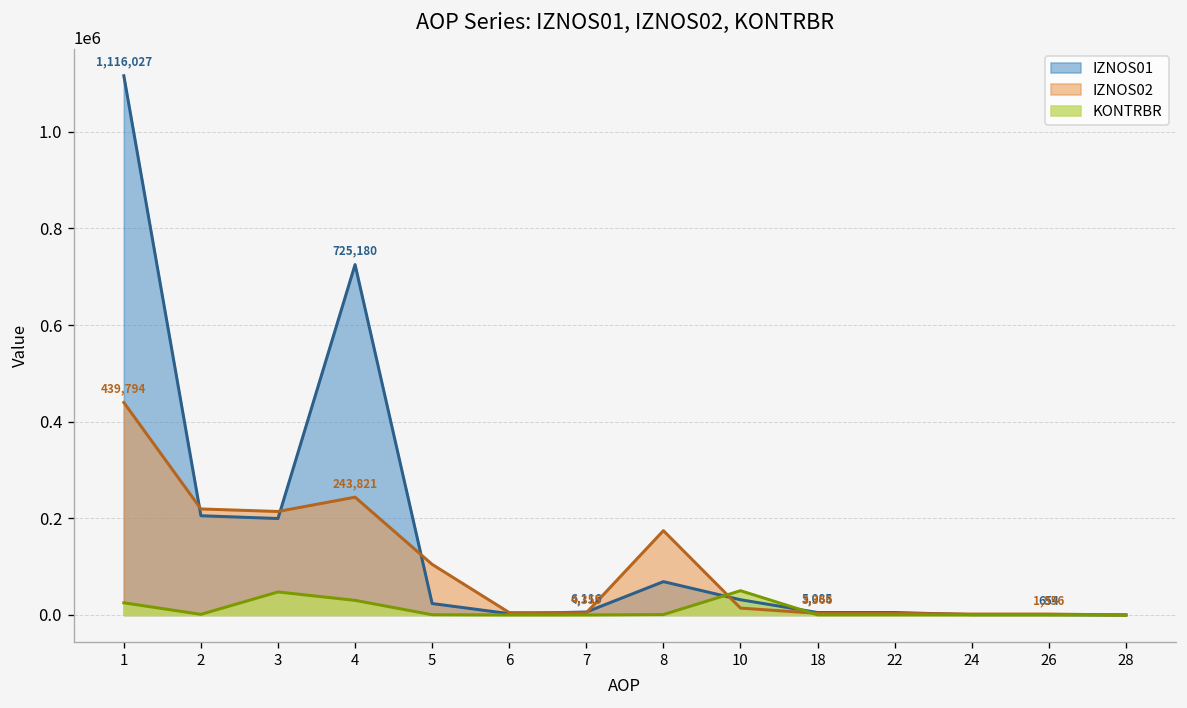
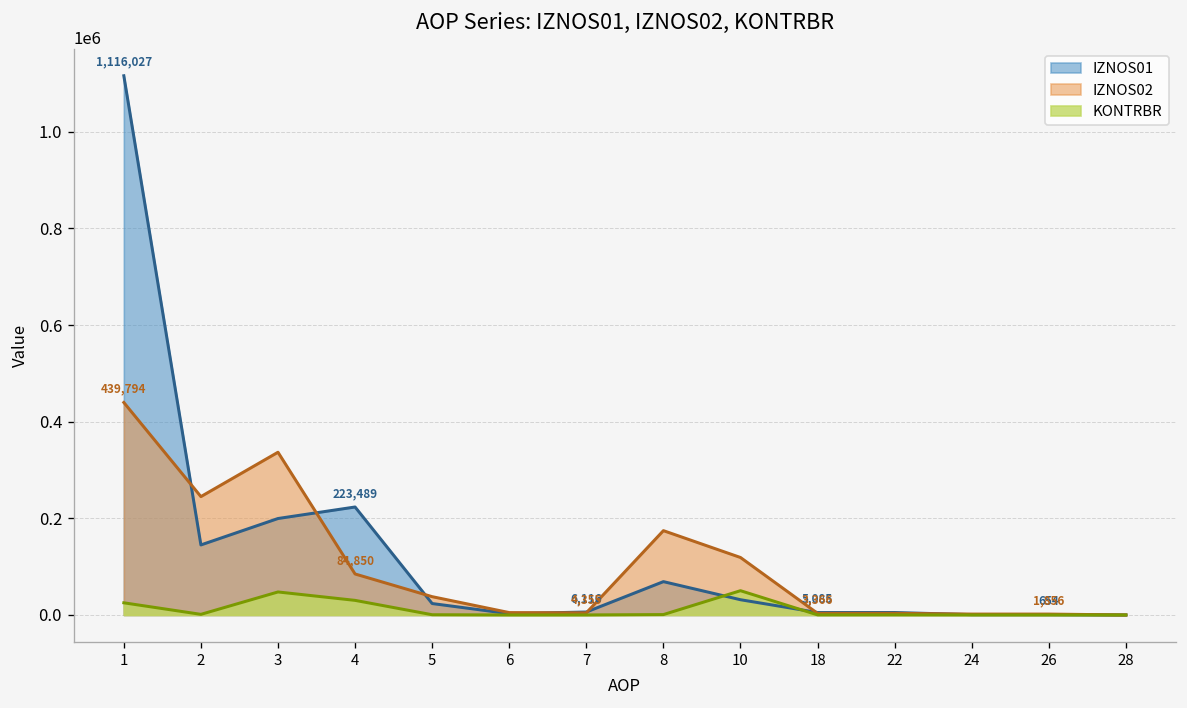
  {
    "IZNOS01": {
      "1": "1,116,027",
-     "2": "210000",
-     "4": "725,180"
+     "2": "140000",
+     "4": "223,489"
    },
    "IZNOS02": {
      "1": "439,794",
-     "2": "220000",
-     "3": "210000",
-     "4": "243,821",
-     "5": "100000",
-     "10": "10000"
+     "2": "250000",
+     "3": "340000",
+     "4": "84,850",
+     "5": "40000",
+     "10": "120000"
    },
    "KONTRBR": {
      "1": "30000",
      "2": "0",
      "3": "50000",
      "4": "30000",
      "5": "0",
      "8": "0",
      "10": "50000"
    }
  }
